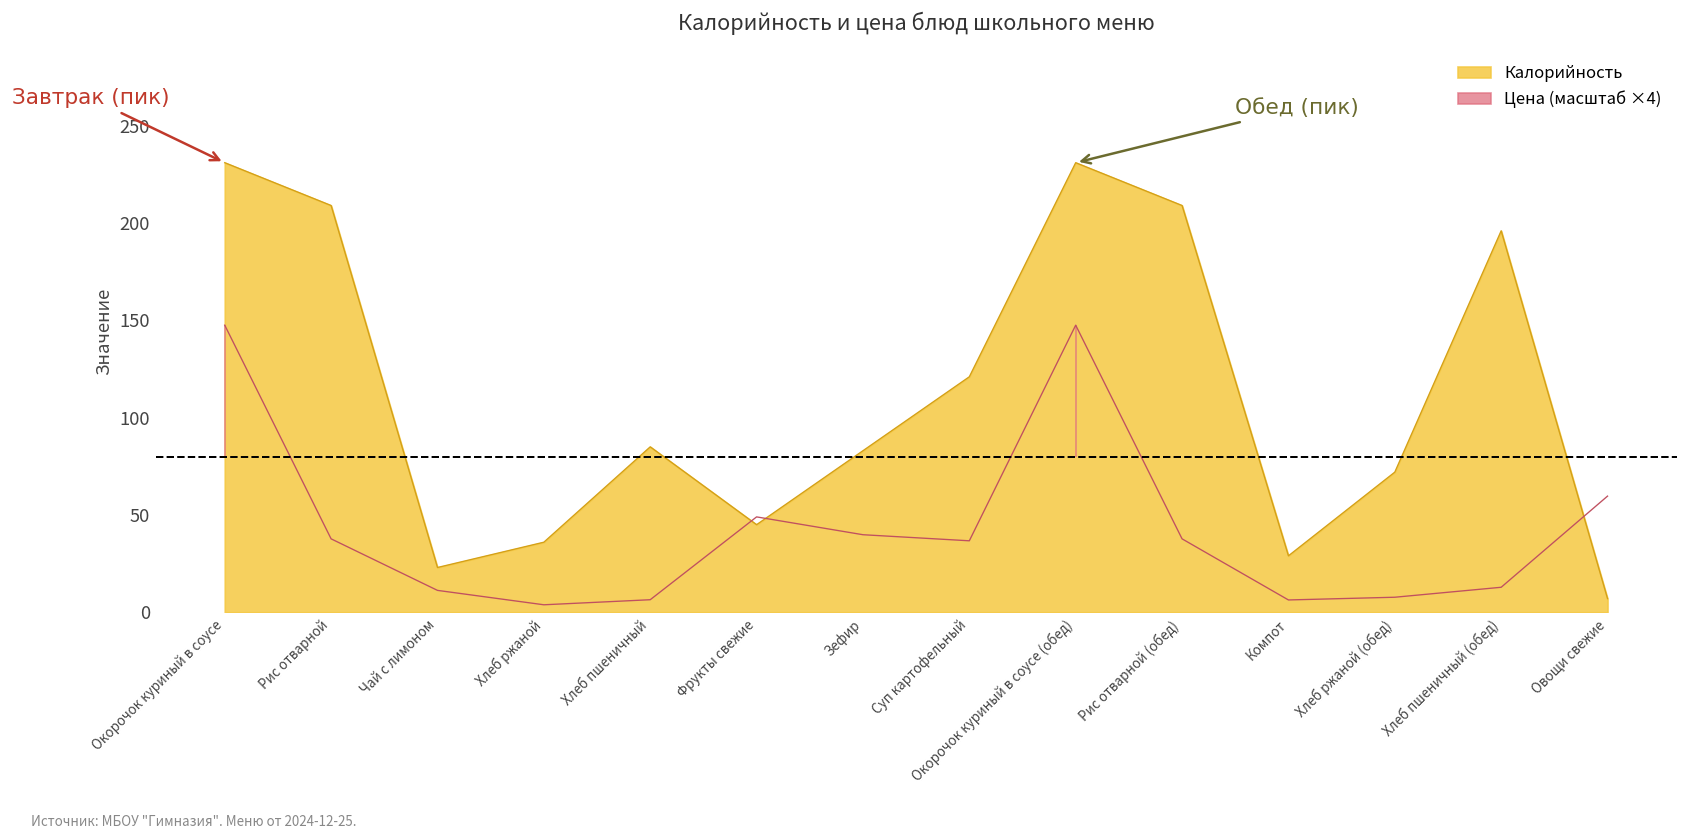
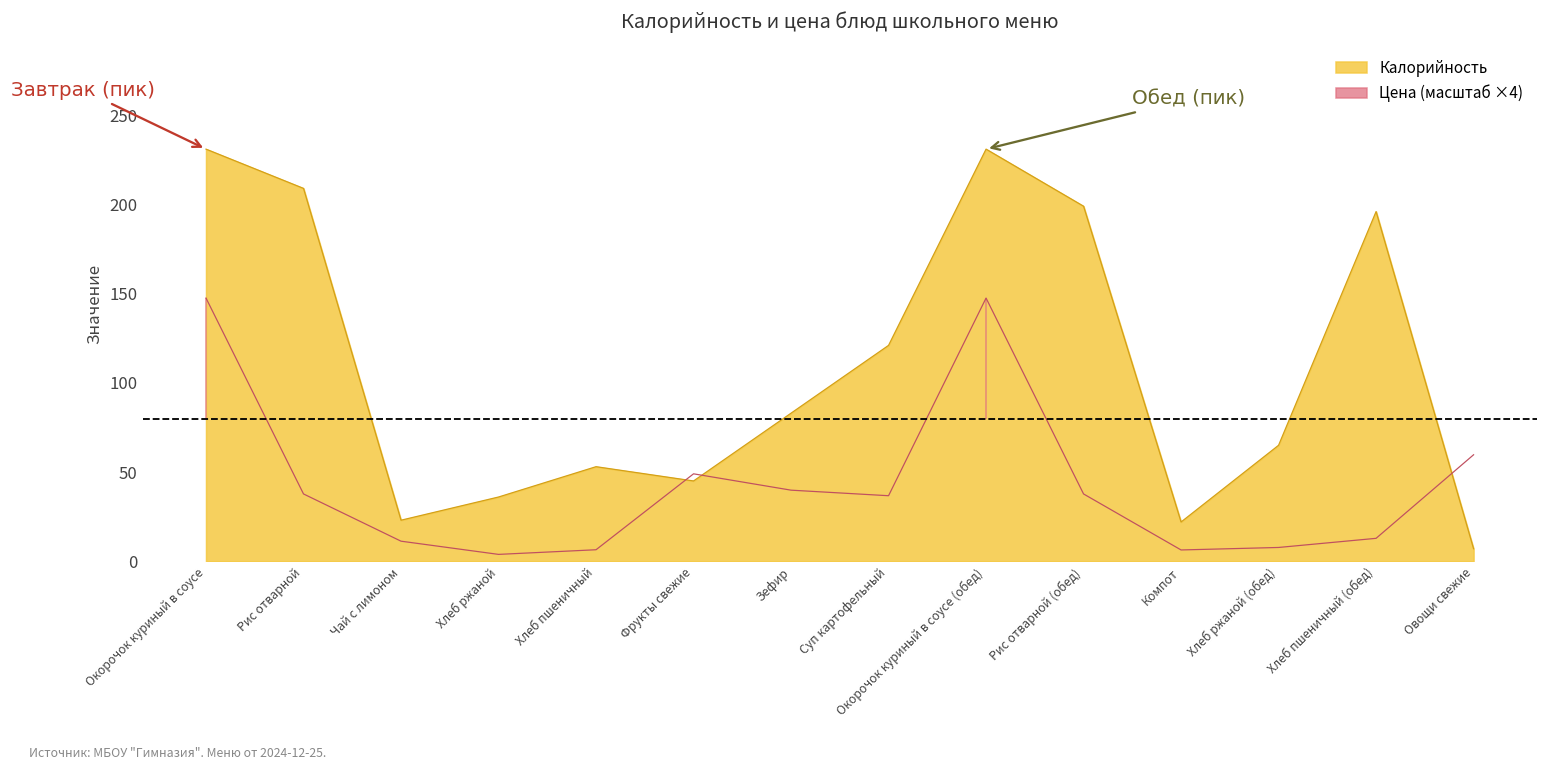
  {
    "Калорийность": {
      "Окорочок куриный в соусе": 231,
      "Рис отварной": 209,
      "Чай с лимоном": 23,
      "Хлеб ржаной": 36,
-     "Хлеб пшеничный": 85,
+     "Хлеб пшеничный": 53,
      "Фрукты свежие": 45,
      "Зефир": 83,
      "Суп картофельный": 121,
      "Окорочок куриный в соусе (обед)": 231,
-     "Рис отварной (обед)": 209,
-     "Компот": 29,
-     "Хлеб ржаной (обед)": 72,
+     "Рис отварной (обед)": 199,
+     "Компот": 22,
+     "Хлеб ржаной (обед)": 65,
      "Хлеб пшеничный (обед)": 196,
      "Овощи свежие": 7
    }
  }
